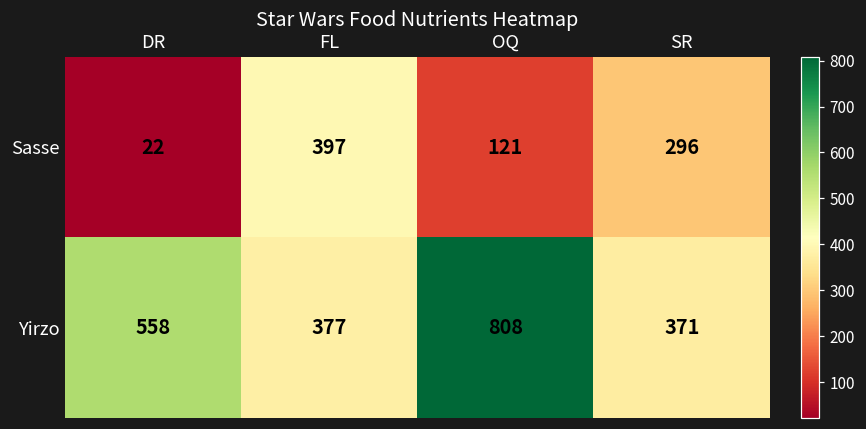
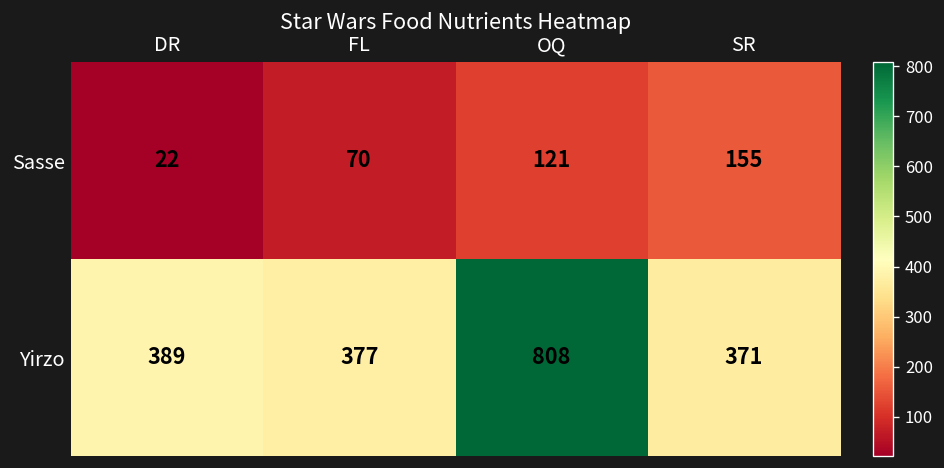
  {
    "Sasse": {
      "DR": 22,
-     "FL": 397,
+     "FL": 70,
      "OQ": 121,
-     "SR": 296
+     "SR": 155
    },
    "Yirzo": {
-     "DR": 558,
+     "DR": 389,
      "FL": 377,
      "OQ": 808,
      "SR": 371
    }
  }
